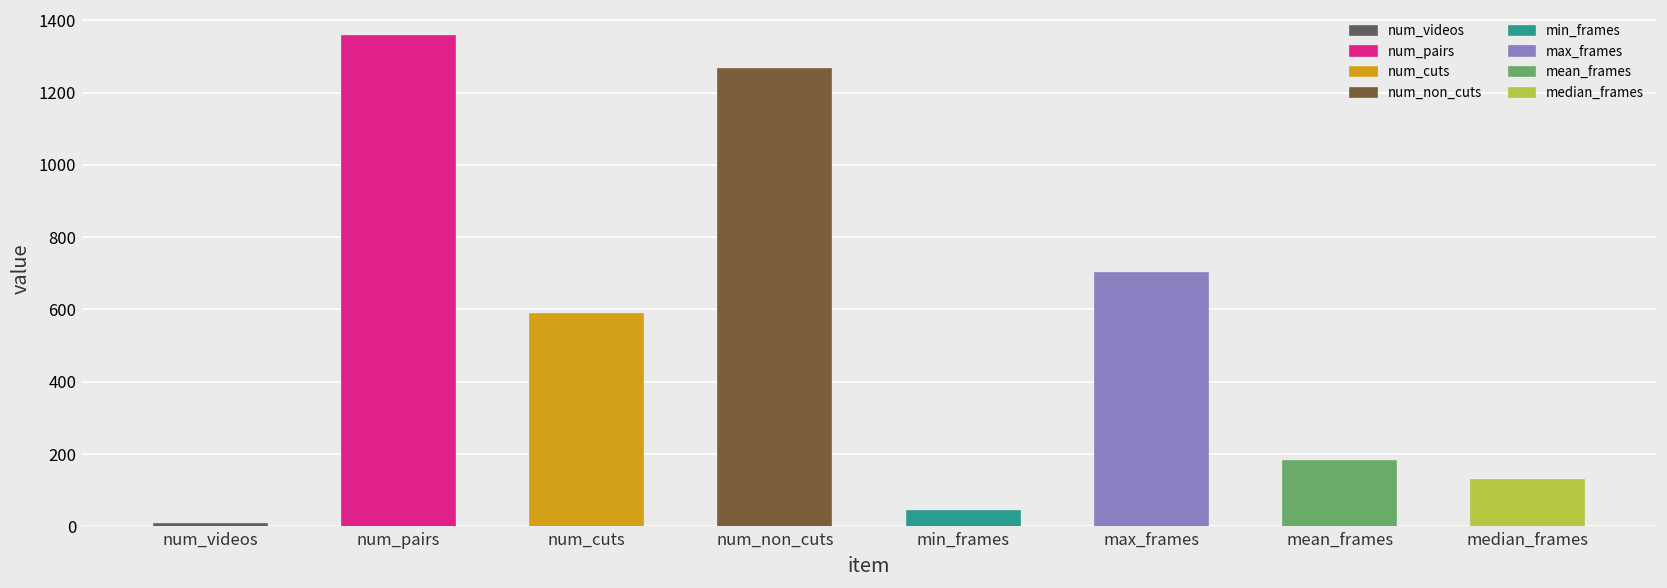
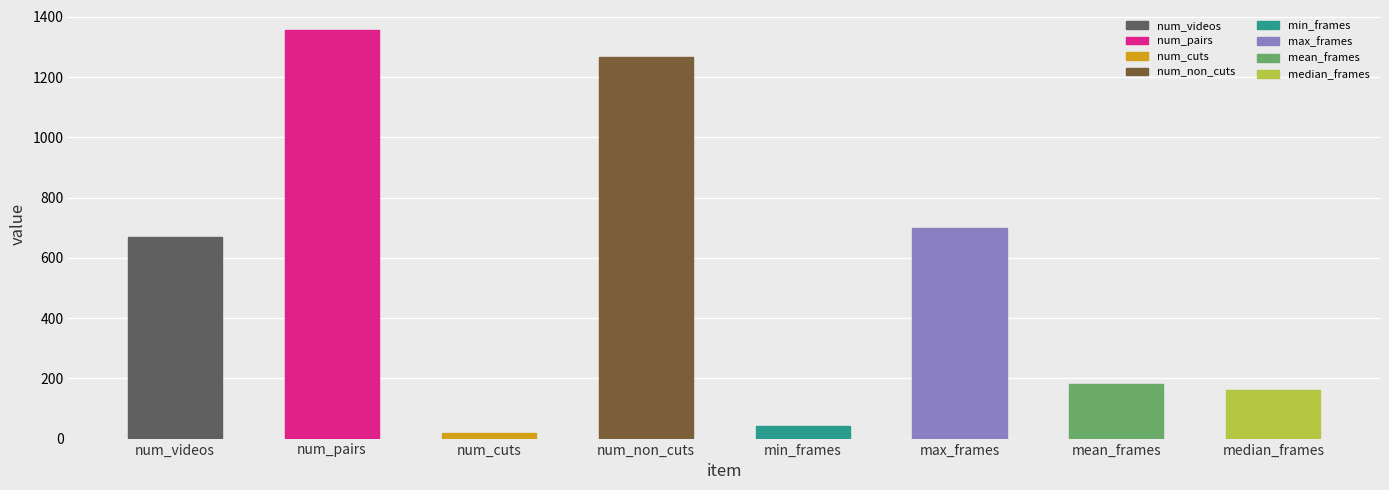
  {
-   "num_videos": 10,
+   "num_videos": 670,
    "num_pairs": 1360,
-   "num_cuts": 590,
+   "num_cuts": 20,
    "num_non_cuts": 1270,
    "min_frames": 40,
    "max_frames": 700,
    "mean_frames": 180,
-   "median_frames": 130
+   "median_frames": 160
  }
